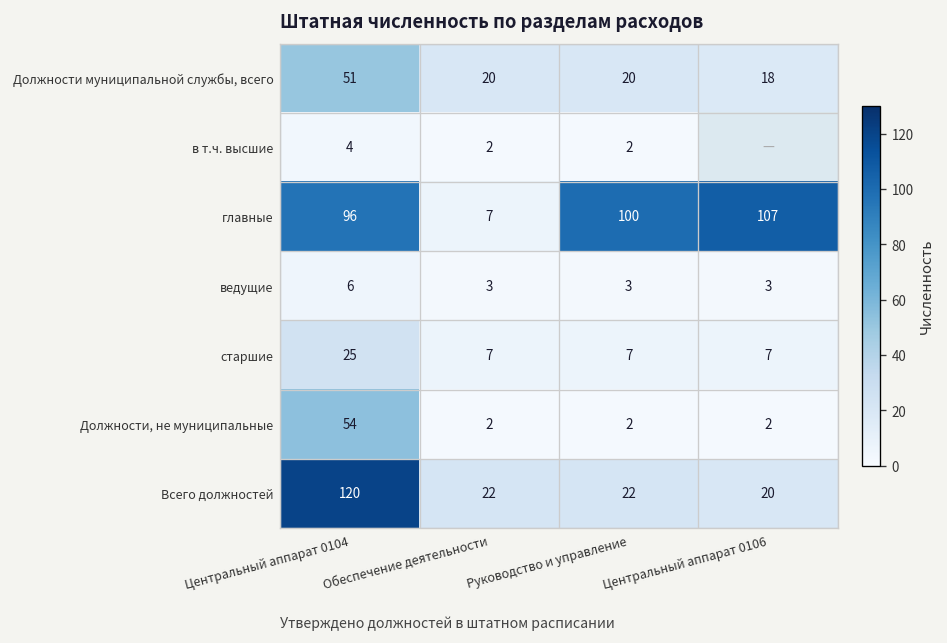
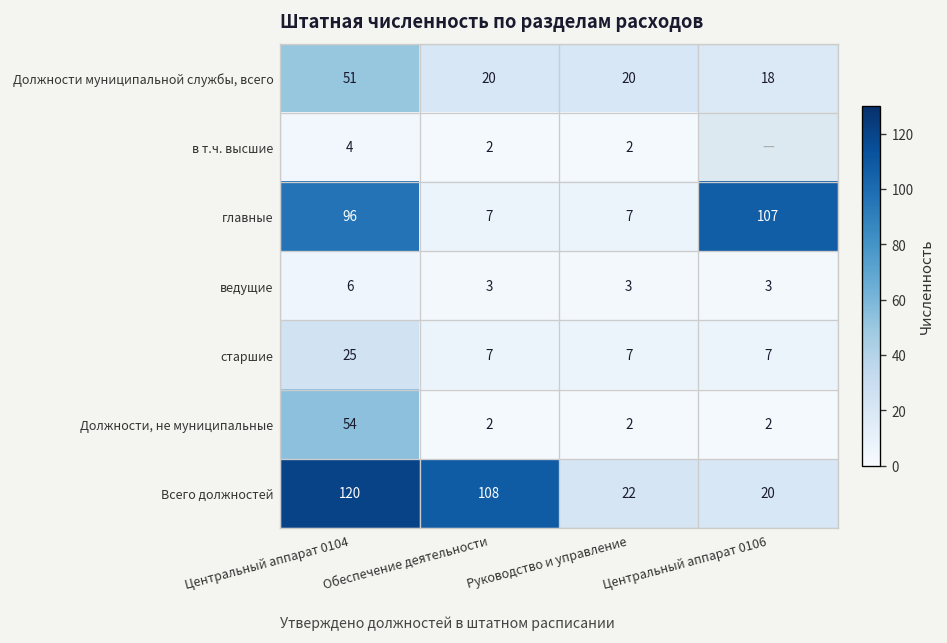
  {
    "Должности муниципальной службы, всего": {
      "Центральный аппарат 0104": 51,
      "Обеспечение деятельности": 20,
      "Руководство и управление": 20,
      "Центральный аппарат 0106": 18
    },
    "в т.ч. высшие": {
      "Центральный аппарат 0104": 4,
      "Обеспечение деятельности": 2,
      "Руководство и управление": 2
    },
    "главные": {
      "Центральный аппарат 0104": 96,
      "Обеспечение деятельности": 7,
-     "Руководство и управление": 100,
+     "Руководство и управление": 7,
      "Центральный аппарат 0106": 107
    },
    "ведущие": {
      "Центральный аппарат 0104": 6,
      "Обеспечение деятельности": 3,
      "Руководство и управление": 3,
      "Центральный аппарат 0106": 3
    },
    "старшие": {
      "Центральный аппарат 0104": 25,
      "Обеспечение деятельности": 7,
      "Руководство и управление": 7,
      "Центральный аппарат 0106": 7
    },
    "Должности, не муниципальные": {
      "Центральный аппарат 0104": 54,
      "Обеспечение деятельности": 2,
      "Руководство и управление": 2,
      "Центральный аппарат 0106": 2
    },
    "Всего должностей": {
      "Центральный аппарат 0104": 120,
-     "Обеспечение деятельности": 22,
+     "Обеспечение деятельности": 108,
      "Руководство и управление": 22,
      "Центральный аппарат 0106": 20
    }
  }
